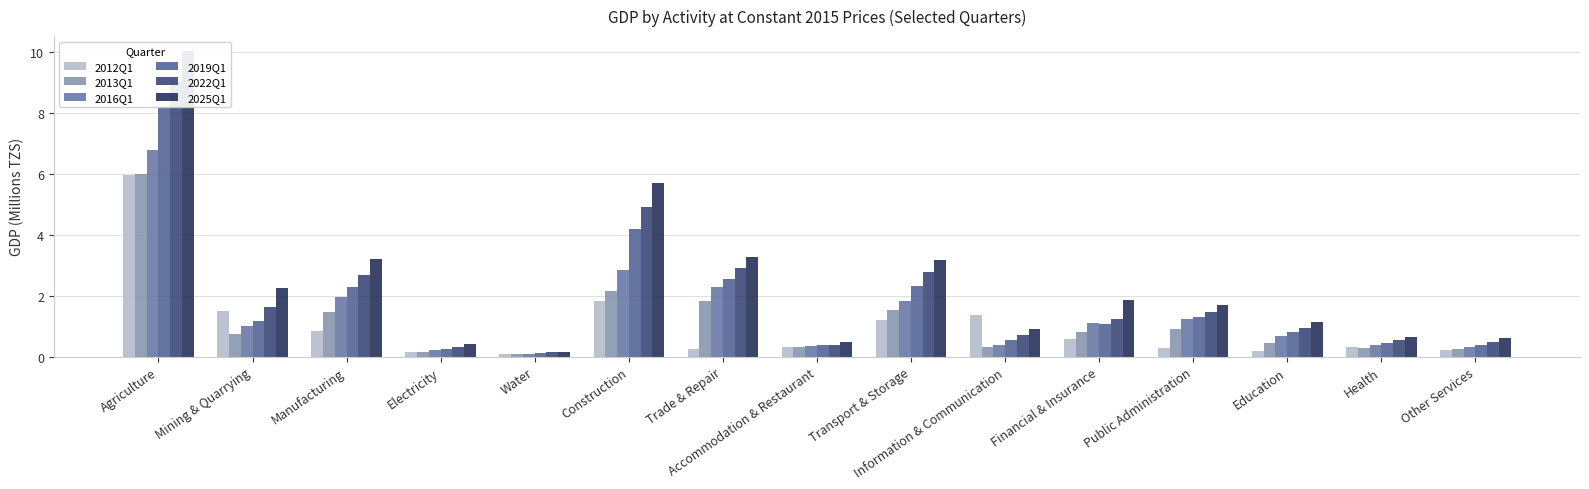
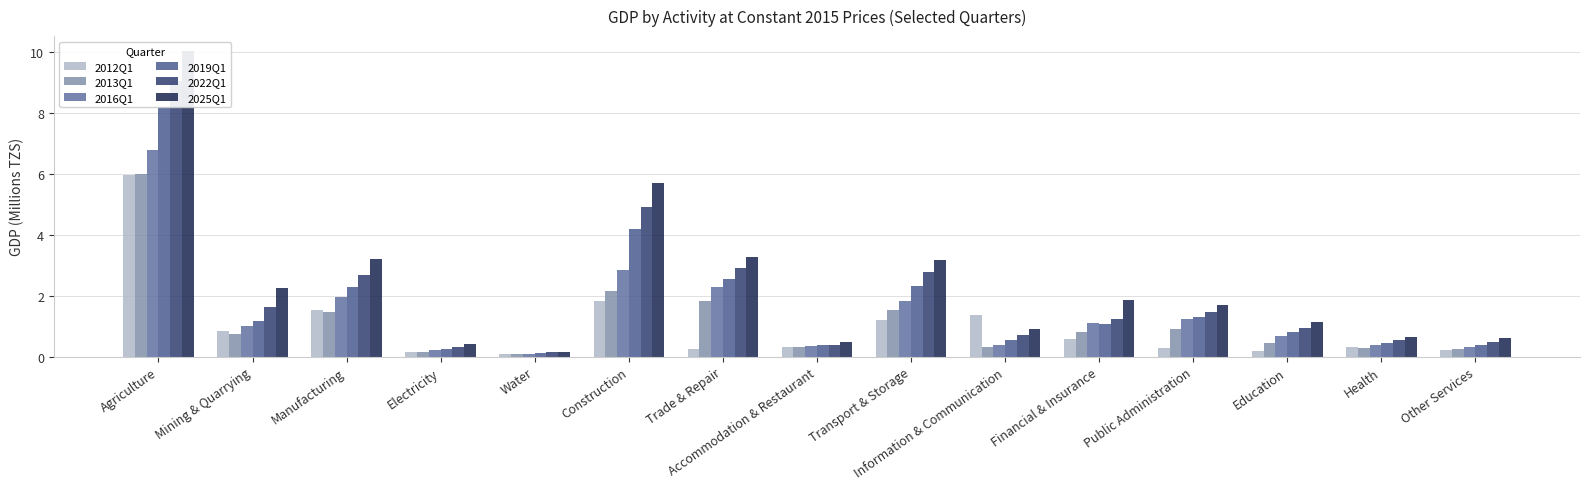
  {
    "2012Q1": {
      "Agriculture": 6.0,
-     "Mining & Quarrying": 1.5,
-     "Manufacturing": 0.8,
+     "Mining & Quarrying": 0.8,
+     "Manufacturing": 1.5,
      "Electricity": 0.2,
      "Water": 0.1,
      "Construction": 1.8,
      "Trade & Repair": 0.3,
      "Accommodation & Restaurant": 0.3,
      "Transport & Storage": 1.2,
      "Information & Communication": 1.4,
      "Financial & Insurance": 0.6,
      "Public Administration": 0.3,
      "Education": 0.2,
      "Health": 0.3,
      "Other Services": 0.2
    }
  }
